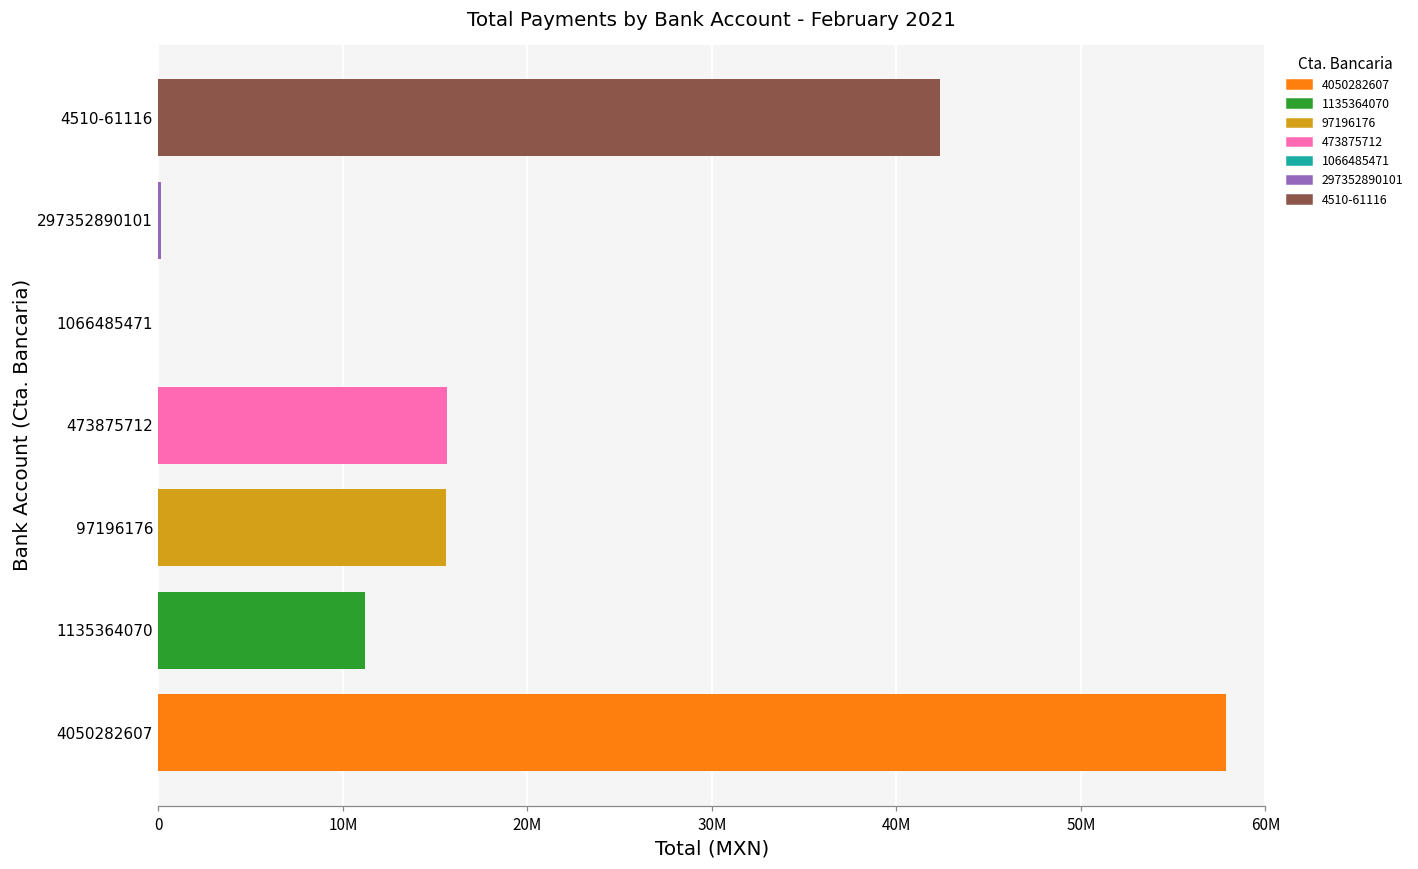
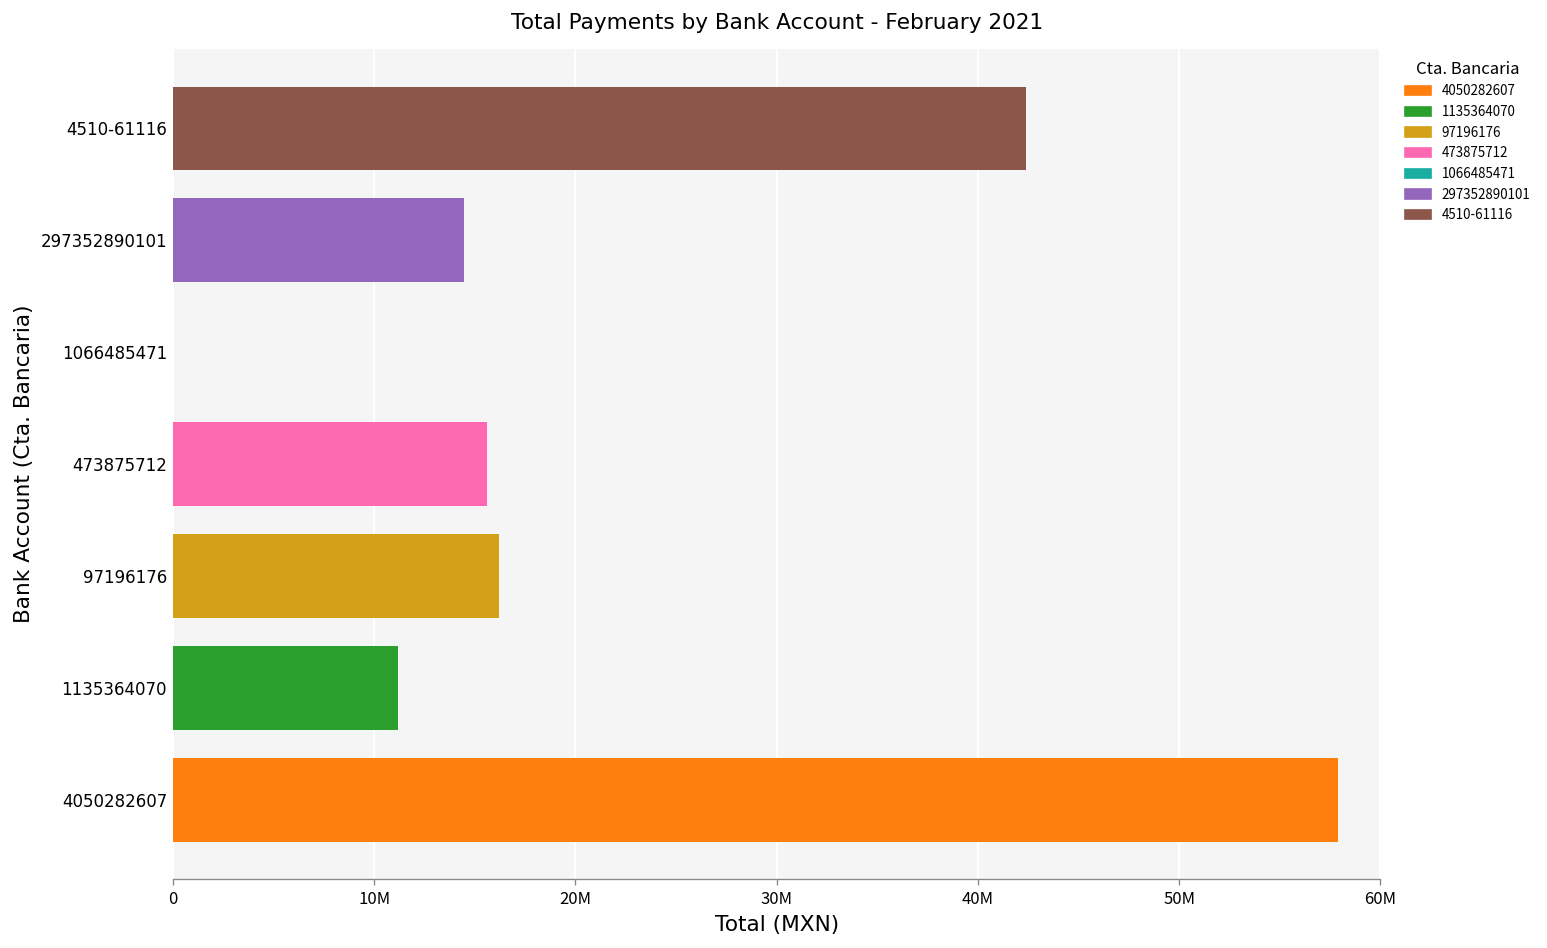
  {
    "4510-61116": 42400000,
-   "297352890101": 100000,
+   "297352890101": 14500000,
    "473875712": 15600000,
-   "97196176": 15600000,
+   "97196176": 16200000,
    "1135364070": 11200000,
    "4050282607": 57900000
  }
